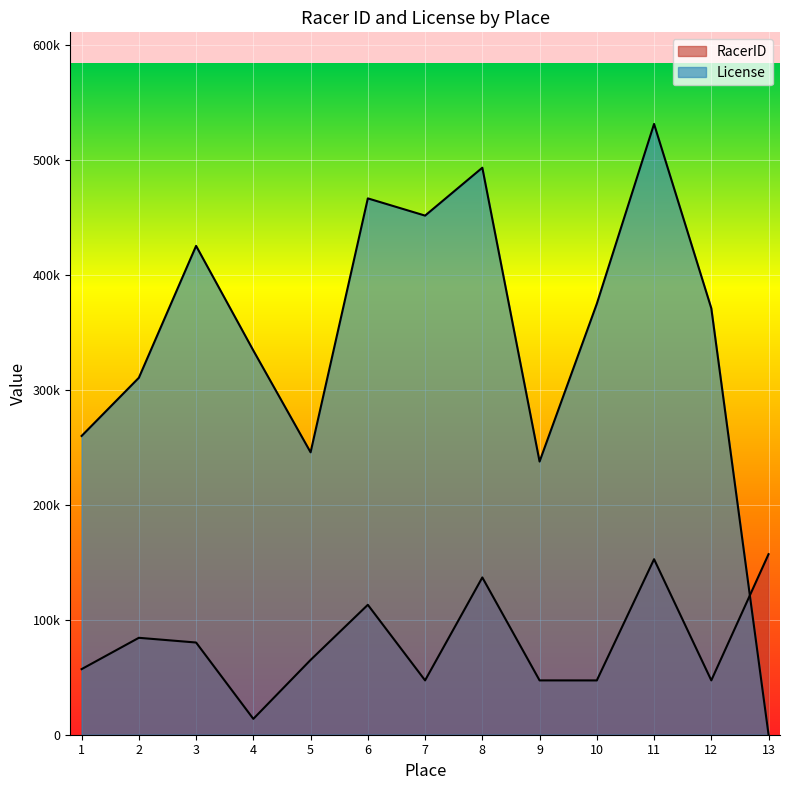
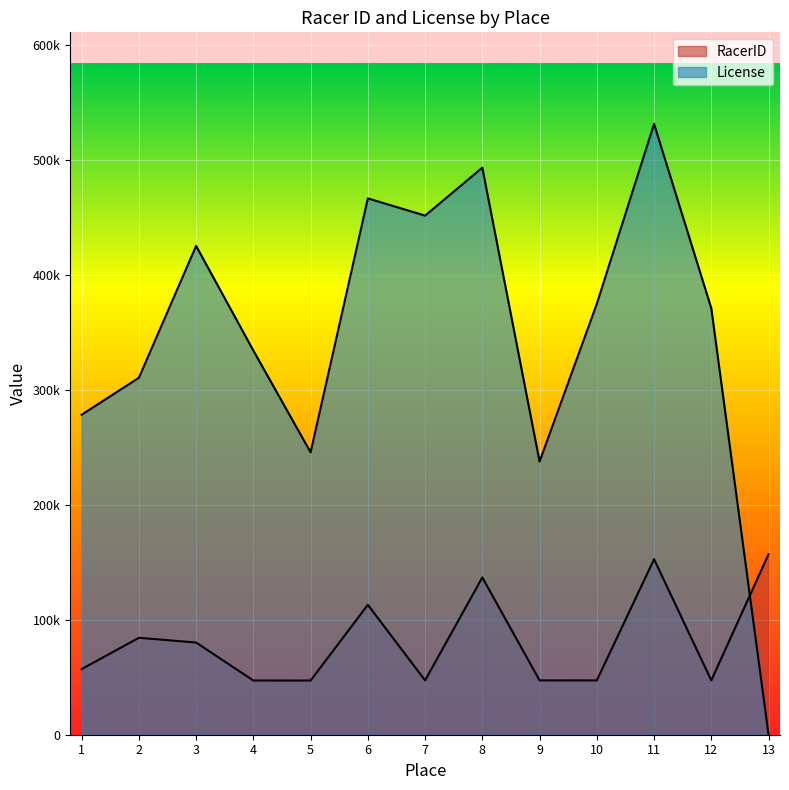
  {
    "RacerID": {
      "1": 57000,
      "2": 84000,
      "3": 80000,
-     "4": 14000,
-     "5": 65000,
+     "4": 47000,
+     "5": 47000,
      "6": 113000,
      "7": 47000,
      "8": 137000,
      "9": 47000,
      "10": 47000,
      "11": 153000,
      "12": 47000,
      "13": 157000
    },
    "License": {
-     "1": 260000,
+     "1": 278000,
      "2": 310000,
      "3": 425000,
      "4": 334000,
      "5": 246000,
      "6": 466000,
      "7": 451000,
      "8": 493000,
      "9": 238000,
      "10": 375000,
      "11": 531000,
      "12": 371000,
      "13": 0
    }
  }
